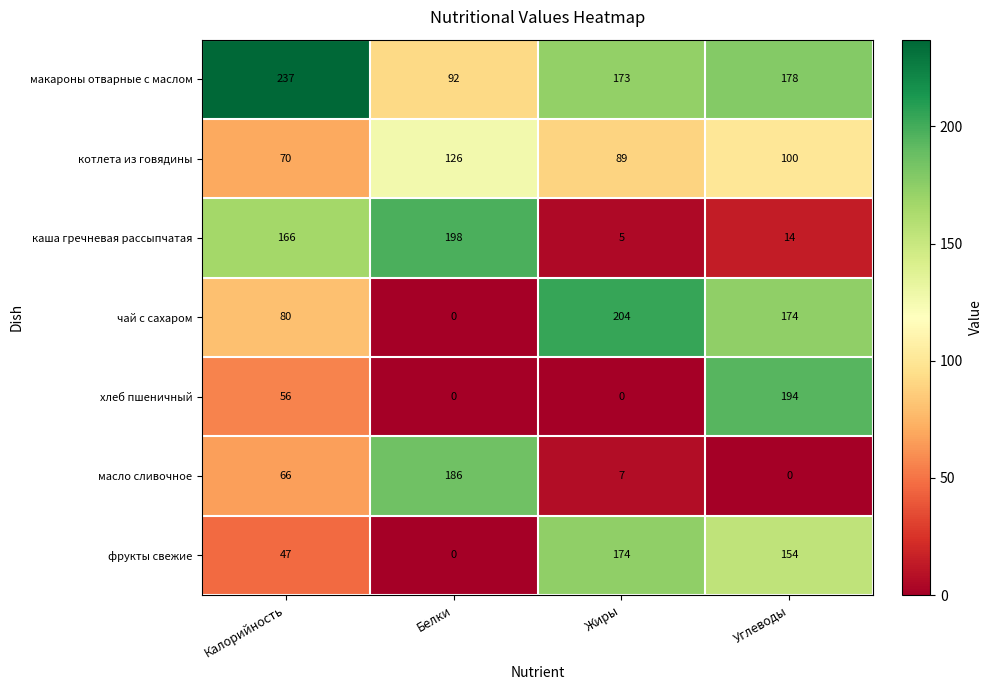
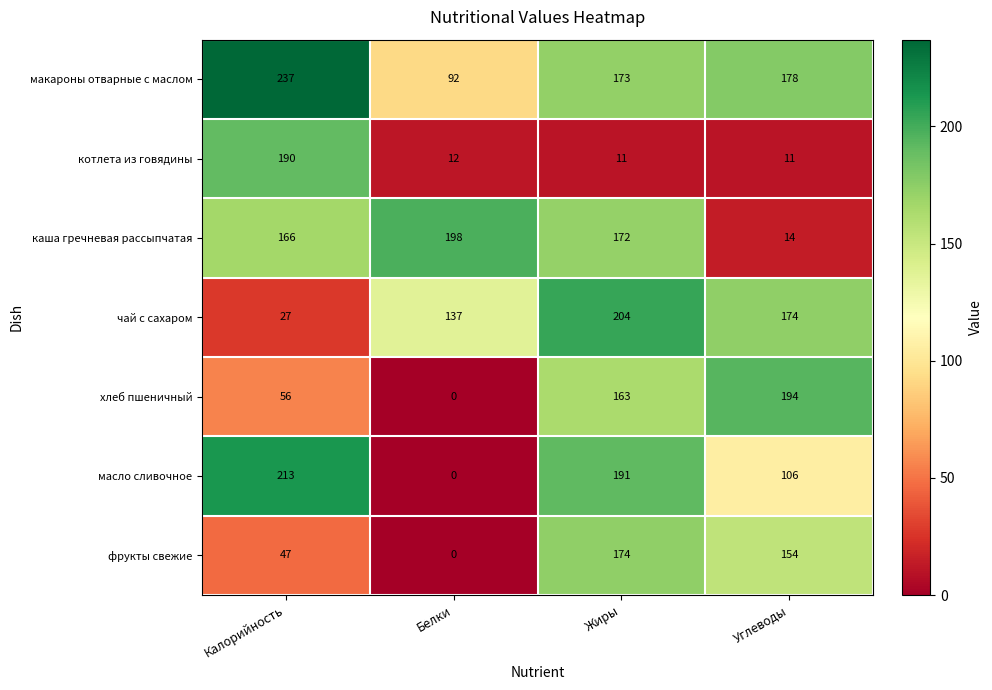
  {
    "макароны отварные с маслом": {
      "Калорийность": 237,
      "Белки": 92,
      "Жиры": 173,
      "Углеводы": 178
    },
    "котлета из говядины": {
-     "Калорийность": 70,
-     "Белки": 126,
-     "Жиры": 89,
-     "Углеводы": 100
+     "Калорийность": 190,
+     "Белки": 12,
+     "Жиры": 11,
+     "Углеводы": 11
    },
    "каша гречневая рассыпчатая": {
      "Калорийность": 166,
      "Белки": 198,
-     "Жиры": 5,
+     "Жиры": 172,
      "Углеводы": 14
    },
    "чай с сахаром": {
-     "Калорийность": 80,
-     "Белки": 0,
+     "Калорийность": 27,
+     "Белки": 137,
      "Жиры": 204,
      "Углеводы": 174
    },
    "хлеб пшеничный": {
      "Калорийность": 56,
      "Белки": 0,
-     "Жиры": 0,
+     "Жиры": 163,
      "Углеводы": 194
    },
    "масло сливочное": {
-     "Калорийность": 66,
-     "Белки": 186,
-     "Жиры": 7,
-     "Углеводы": 0
+     "Калорийность": 213,
+     "Белки": 0,
+     "Жиры": 191,
+     "Углеводы": 106
    },
    "фрукты свежие": {
      "Калорийность": 47,
      "Белки": 0,
      "Жиры": 174,
      "Углеводы": 154
    }
  }
